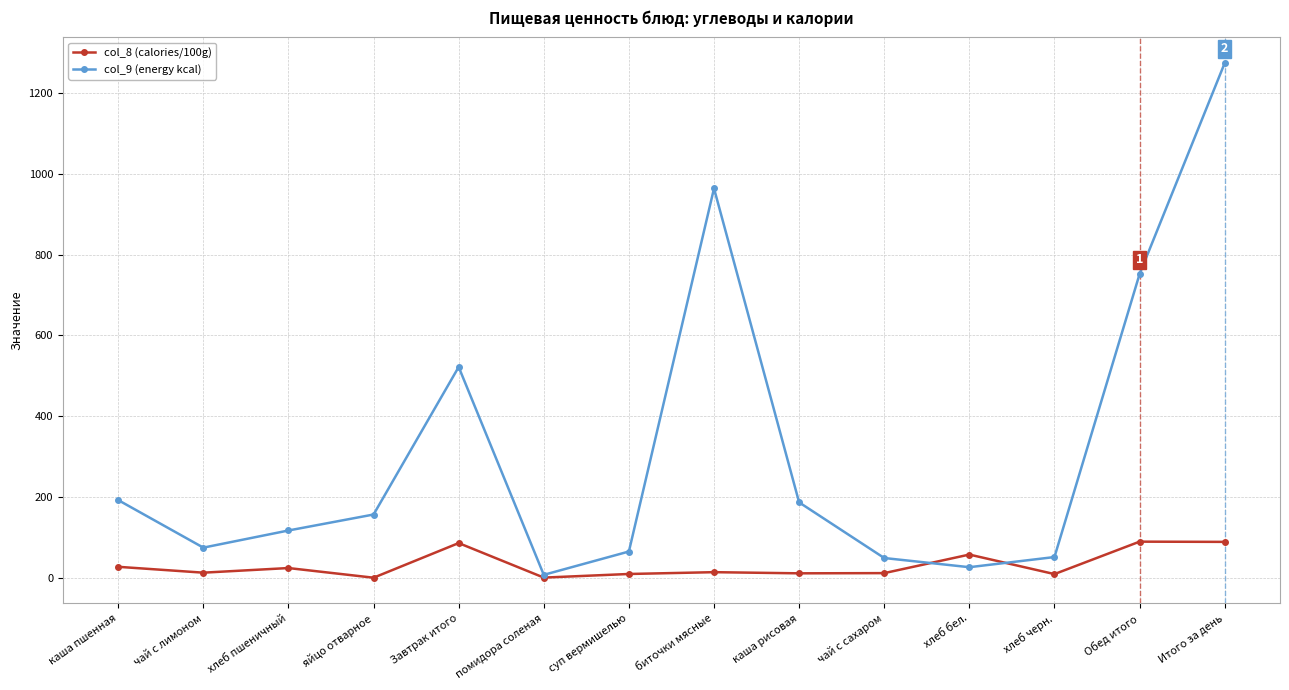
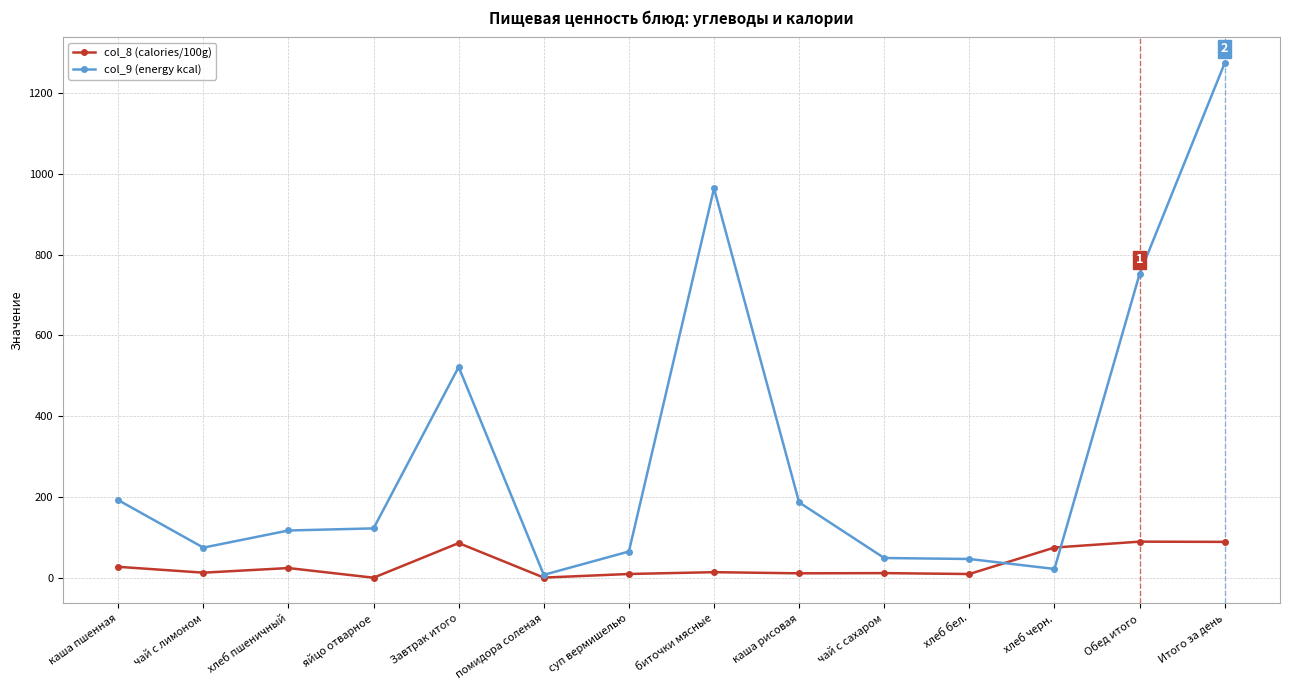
  {
    "col_8 (calories/100g)": {
      "каша пшенная": 30,
      "чай с лимоном": 10,
      "хлеб пшеничный": 20,
      "яйцо отварное": 0,
      "Завтрак итого": 90,
      "помидора соленая": 0,
      "суп вермишелью": 10,
      "биточки мясные": 10,
      "каша рисовая": 10,
      "чай с сахаром": 10,
-     "хлеб бел.": 60,
-     "хлеб черн.": 10,
+     "хлеб бел.": 10,
+     "хлеб черн.": 80,
      "Обед итого": 90,
      "Итого за день": 90
    },
    "col_9 (energy kcal)": {
      "каша пшенная": 190,
      "чай с лимоном": 80,
      "хлеб пшеничный": 120,
-     "яйцо отварное": 160,
+     "яйцо отварное": 120,
      "Завтрак итого": 520,
      "помидора соленая": 10,
      "суп вермишелью": 70,
      "биточки мясные": 960,
      "каша рисовая": 190,
      "чай с сахаром": 50,
-     "хлеб бел.": 30,
-     "хлеб черн.": 50
+     "хлеб бел.": 50,
+     "хлеб черн.": 20
    }
  }
